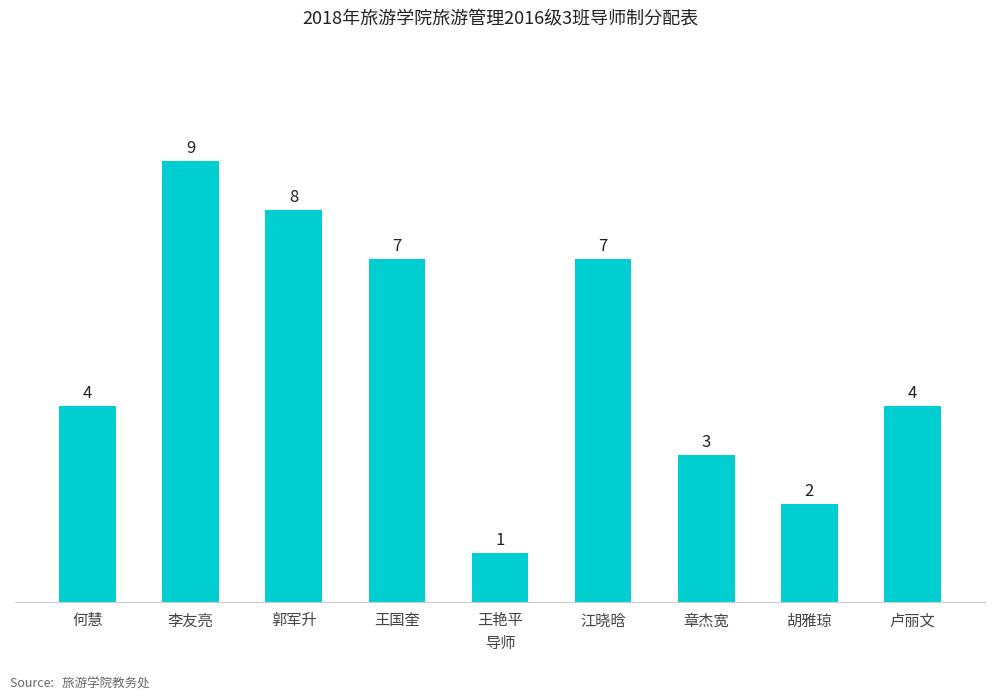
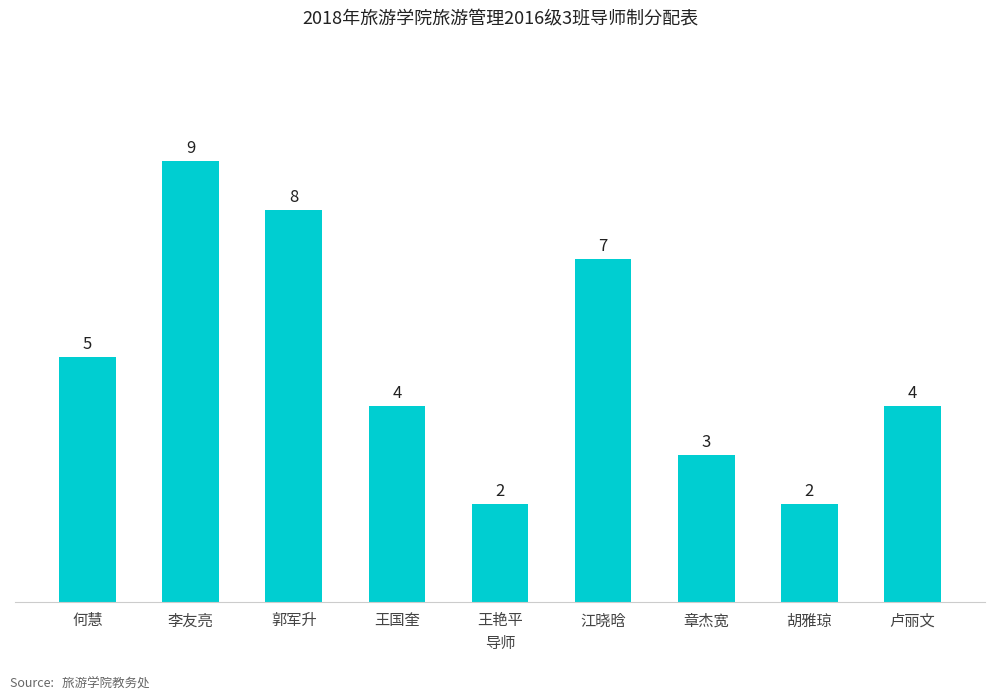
  {
-   "何慧": 4,
+   "何慧": 5,
    "李友亮": 9,
    "郭军升": 8,
-   "王国奎": 7,
-   "王艳平": 1,
+   "王国奎": 4,
+   "王艳平": 2,
    "江晓晗": 7,
    "章杰宽": 3,
    "胡雅琼": 2,
    "卢丽文": 4
  }
